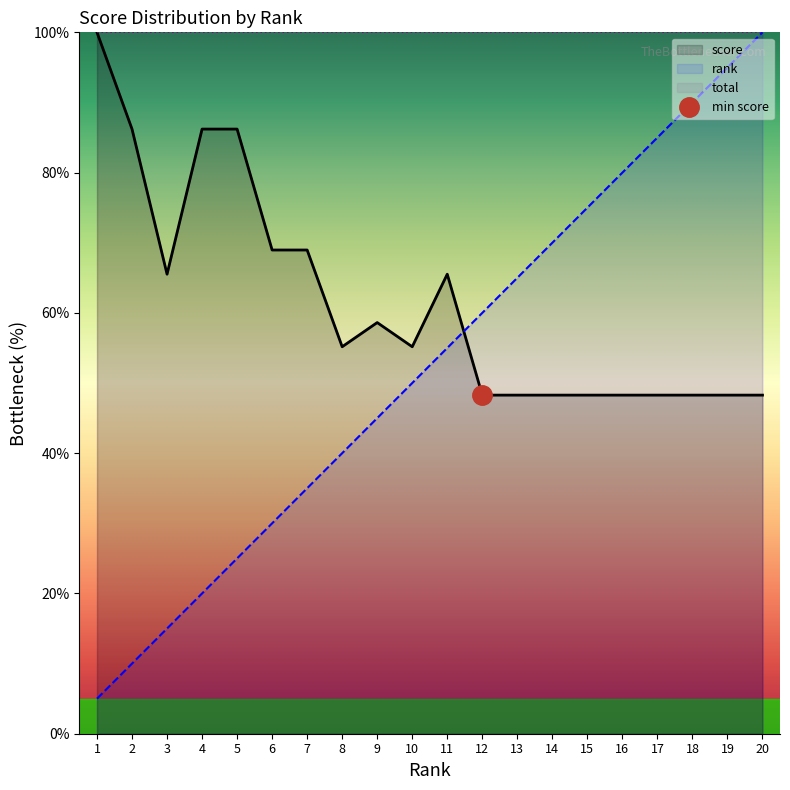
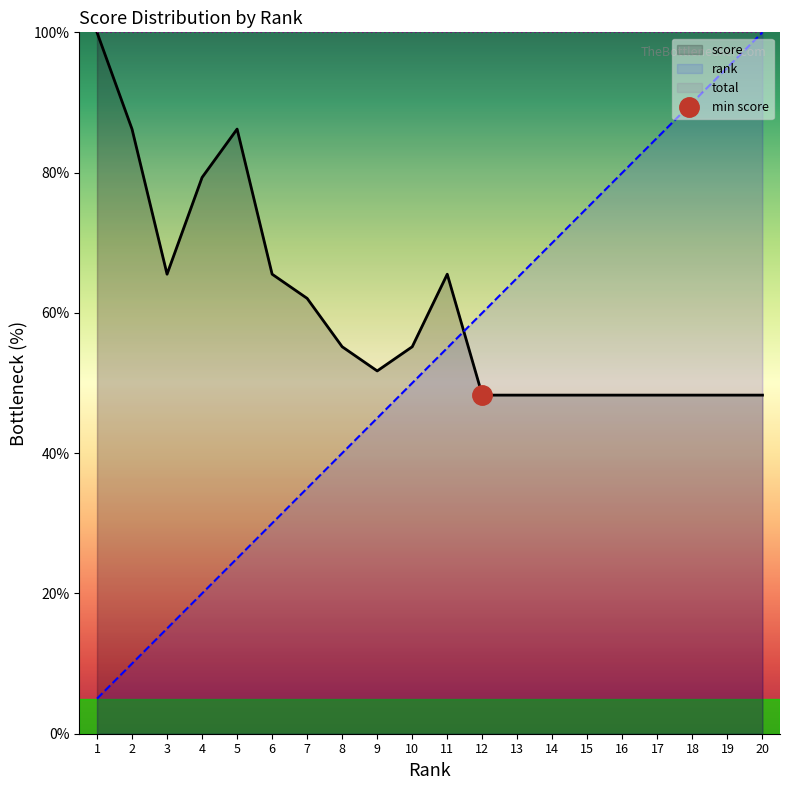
  {
    "score": {
      "2": "86%",
      "3": "66%",
-     "4": "86%",
+     "4": "79%",
      "5": "86%",
-     "6": "69%",
-     "7": "69%",
+     "6": "66%",
+     "7": "62%",
      "8": "55%",
-     "9": "59%",
+     "9": "52%",
      "10": "55%",
      "11": "66%",
      "13": "48%",
      "14": "48%",
      "15": "48%",
      "16": "48%",
      "17": "48%",
      "18": "48%",
      "19": "48%",
      "20": "48%"
    }
  }
